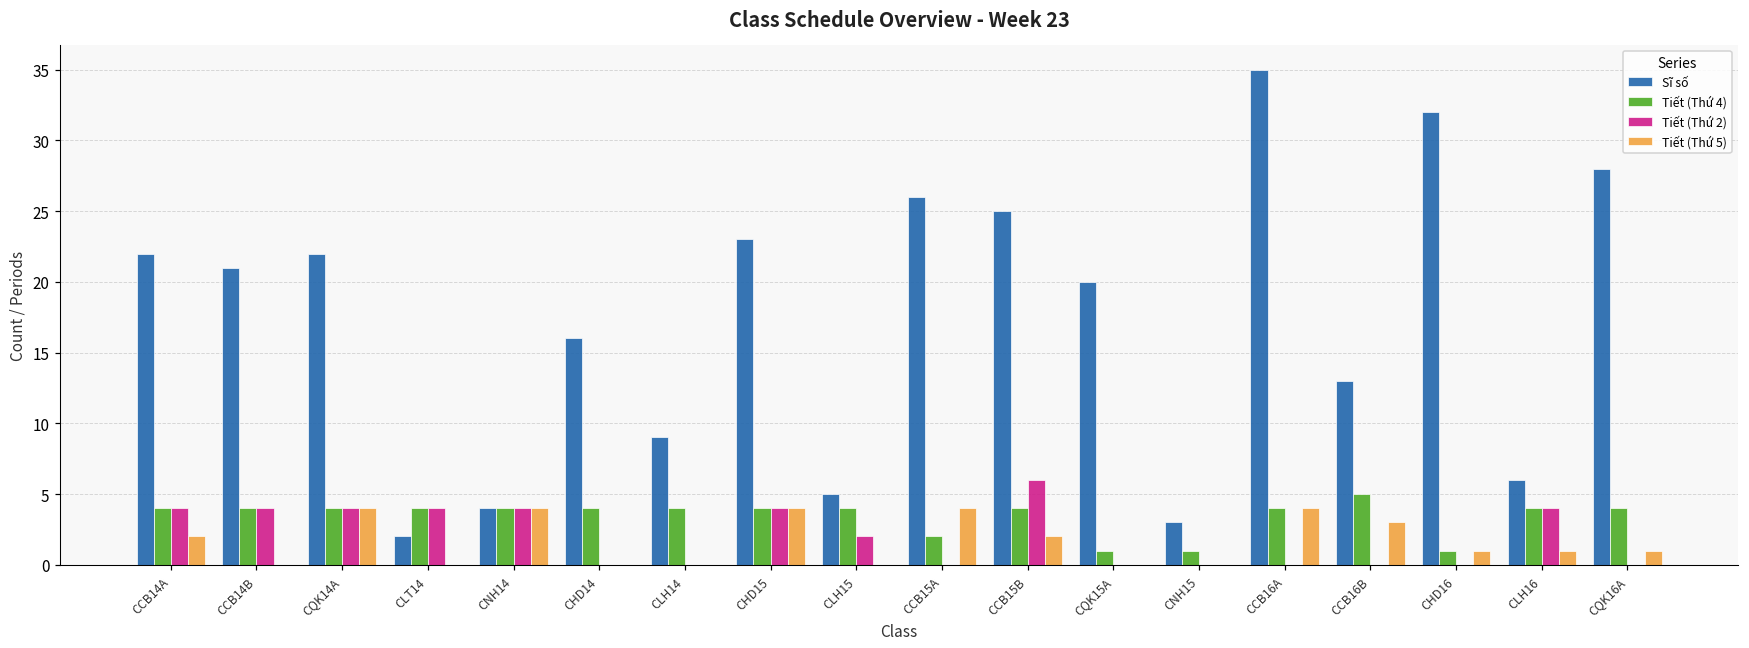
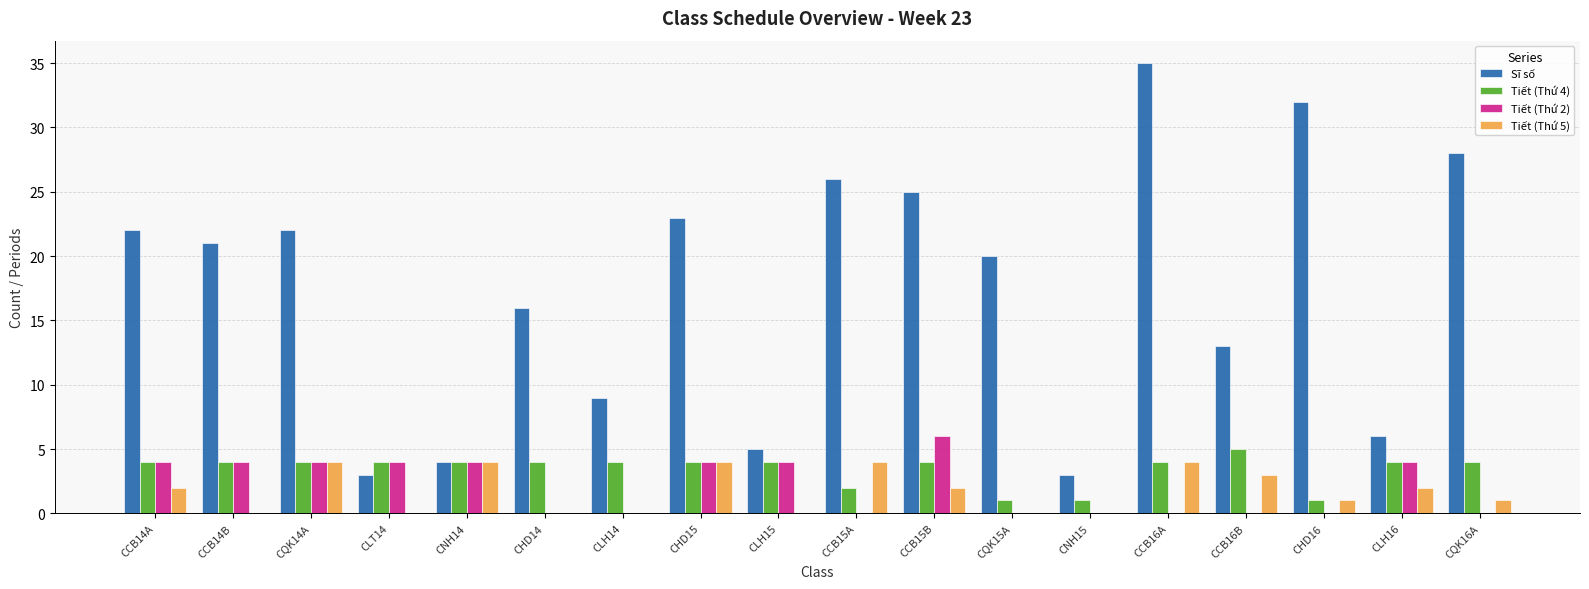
  {
    "Sĩ số": {
      "CCB14A": 22,
      "CCB14B": 21,
      "CQK14A": 22,
-     "CLT14": 2,
+     "CLT14": 3,
      "CNH14": 4,
      "CHD14": 16,
      "CLH14": 9,
      "CHD15": 23,
      "CLH15": 5,
      "CCB15A": 26,
      "CCB15B": 25,
      "CQK15A": 20,
      "CNH15": 3,
      "CCB16A": 35,
      "CCB16B": 13,
      "CHD16": 32,
      "CLH16": 6,
      "CQK16A": 28
    },
    "Tiết (Thứ 4)": {
      "CCB14A": 4,
      "CCB14B": 4,
      "CQK14A": 4,
      "CLT14": 4,
      "CNH14": 4,
      "CHD14": 4,
      "CLH14": 4,
      "CHD15": 4,
      "CLH15": 4,
      "CCB15A": 2,
      "CCB15B": 4,
      "CQK15A": 1,
      "CNH15": 1,
      "CCB16A": 4,
      "CCB16B": 5,
      "CHD16": 1,
      "CLH16": 4,
      "CQK16A": 4
    },
    "Tiết (Thứ 2)": {
      "CCB14A": 4,
      "CCB14B": 4,
      "CQK14A": 4,
      "CLT14": 4,
      "CNH14": 4,
      "CHD14": 0,
      "CLH14": 0,
      "CHD15": 4,
-     "CLH15": 2,
+     "CLH15": 4,
      "CCB15A": 0,
      "CCB15B": 6,
      "CQK15A": 0,
      "CNH15": 0,
      "CCB16A": 0,
      "CCB16B": 0,
      "CHD16": 0,
      "CLH16": 4,
      "CQK16A": 0
    },
    "Tiết (Thứ 5)": {
      "CCB14A": 2,
      "CCB14B": 0,
      "CQK14A": 4,
      "CLT14": 0,
      "CNH14": 4,
      "CHD14": 0,
      "CLH14": 0,
      "CHD15": 4,
      "CLH15": 0,
      "CCB15A": 4,
      "CCB15B": 2,
      "CQK15A": 0,
      "CNH15": 0,
      "CCB16A": 4,
      "CCB16B": 3,
      "CHD16": 1,
-     "CLH16": 1,
+     "CLH16": 2,
      "CQK16A": 1
    }
  }
